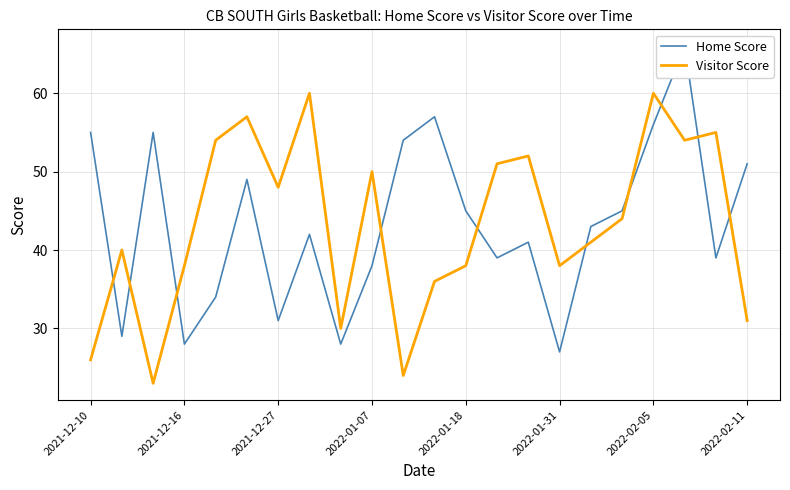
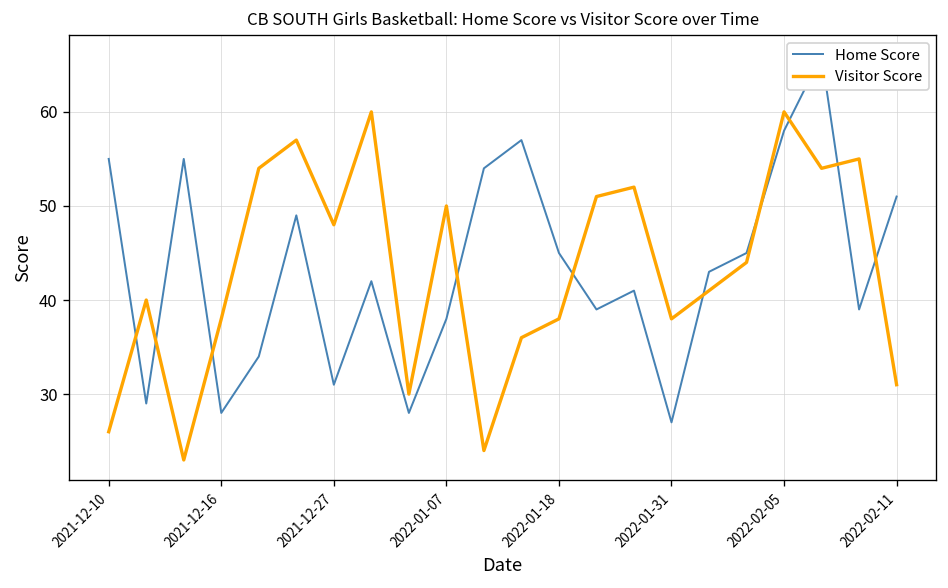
  {
    "Home Score": {
      "2021-12-10": 55,
      "2021-12-16": 28,
      "2021-12-27": 31,
      "2022-01-07": 38,
      "2022-01-18": 45,
      "2022-01-31": 27,
-     "2022-02-05": 56,
+     "2022-02-05": 58,
      "2022-02-11": 51
    },
    "Visitor Score": {
      "2021-12-10": 26,
      "2021-12-16": 38,
      "2021-12-27": 48,
      "2022-01-07": 50,
      "2022-01-18": 38,
      "2022-01-31": 38,
      "2022-02-05": 60,
      "2022-02-11": 31
    }
  }
